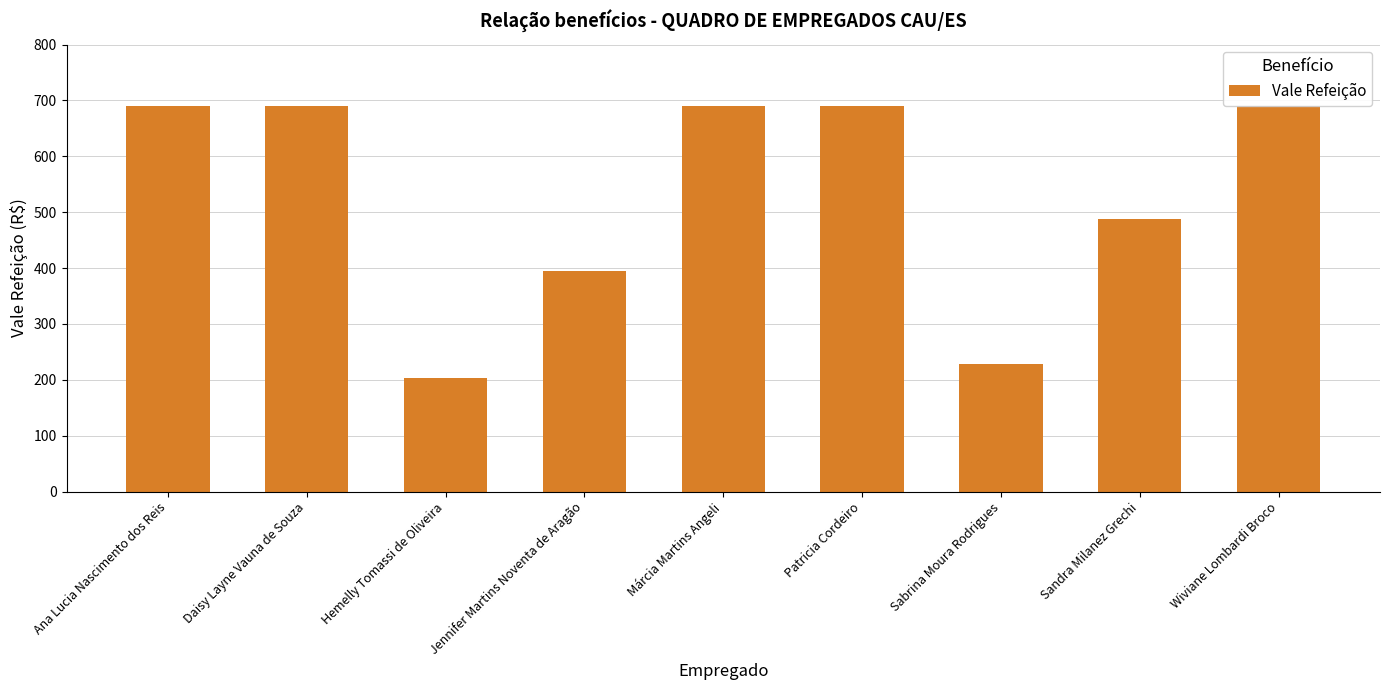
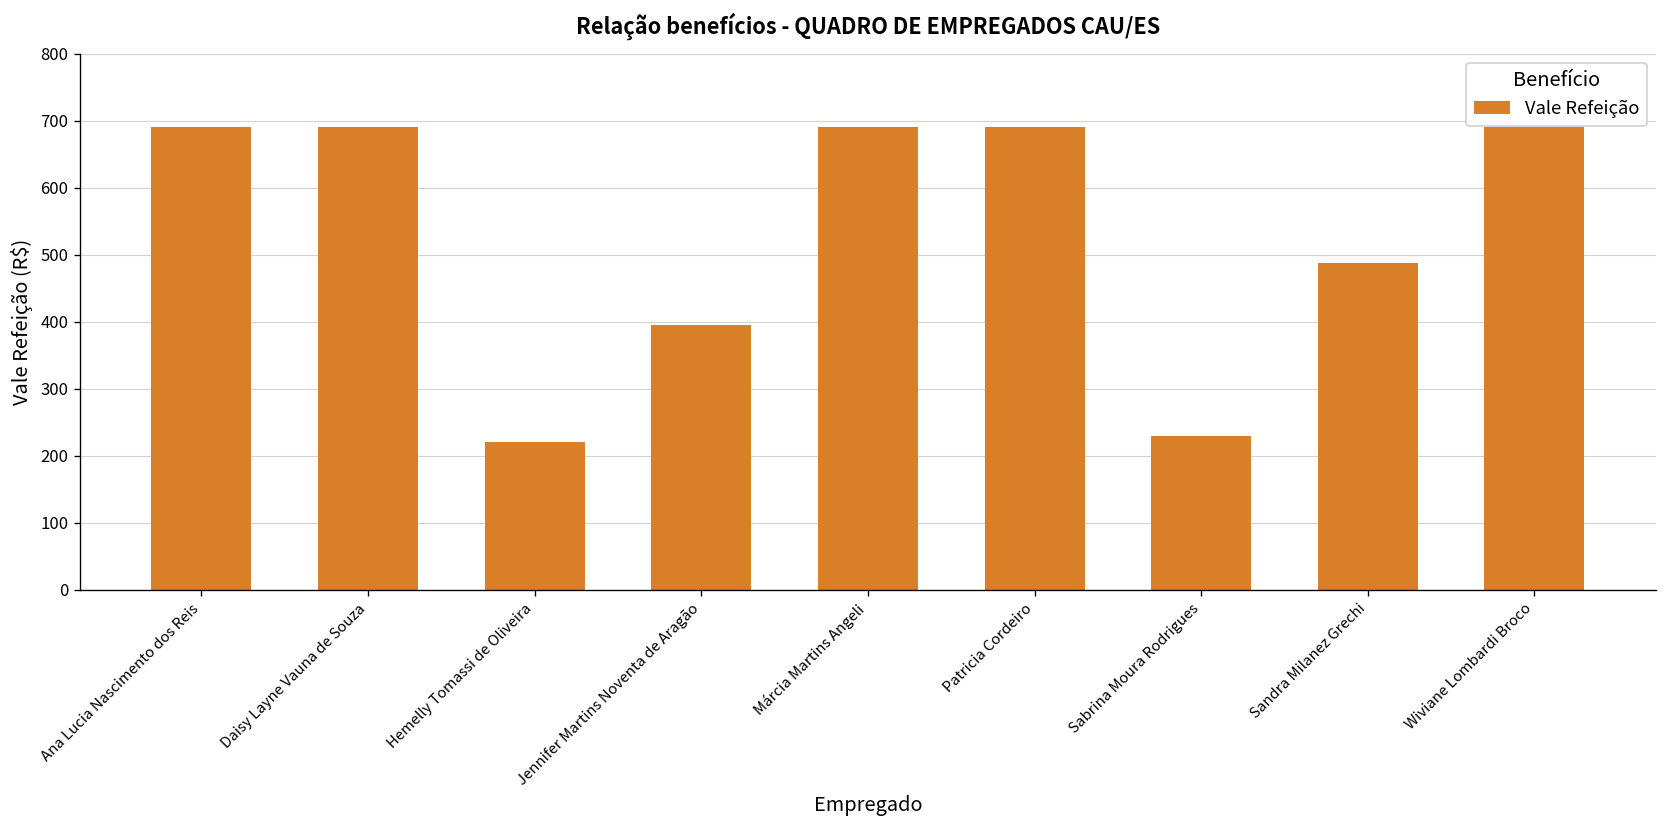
  {
    "Ana Lucia Nascimento dos Reis": 690,
    "Daisy Layne Vauna de Souza": 690,
-   "Hemelly Tomassi de Oliveira": 200,
+   "Hemelly Tomassi de Oliveira": 220,
    "Jennifer Martins Noventa de Aragão": 400,
    "Márcia Martins Angeli": 690,
    "Patricia Cordeiro": 690,
    "Sabrina Moura Rodrigues": 230,
    "Sandra Milanez Grechi": 490
  }
